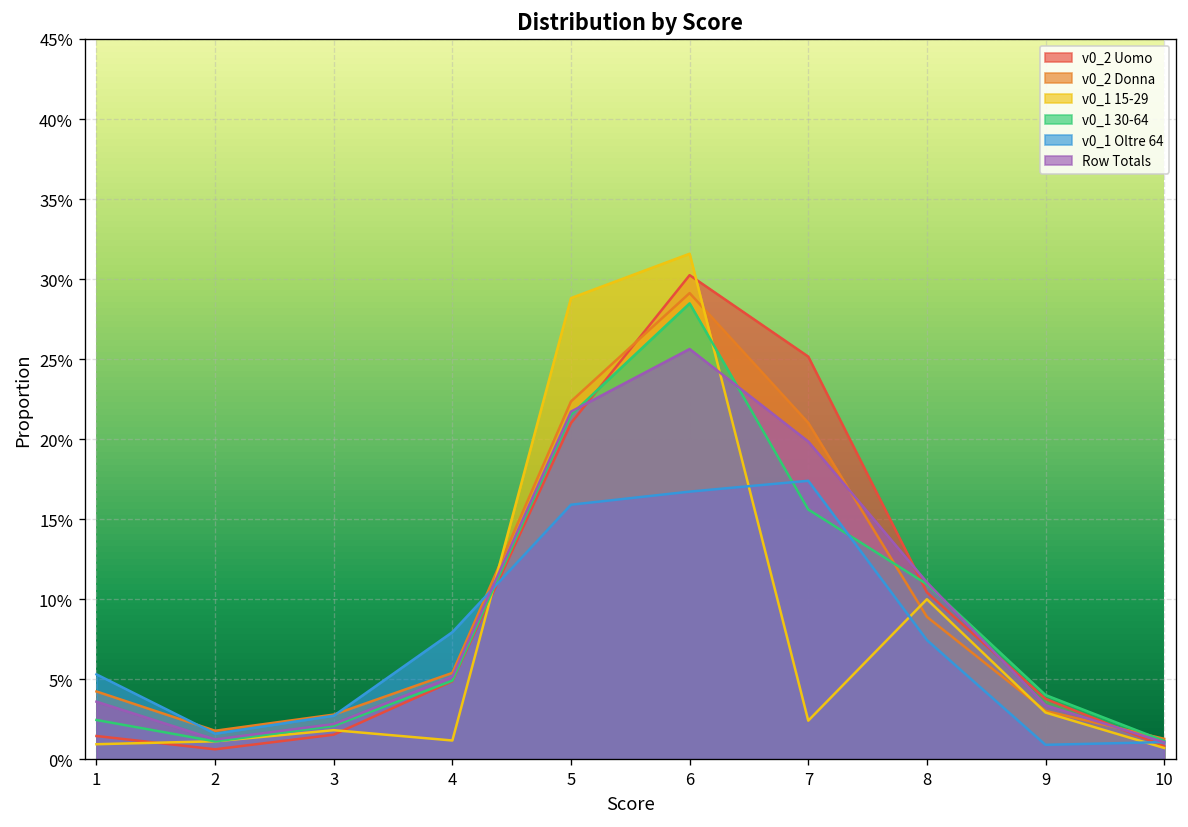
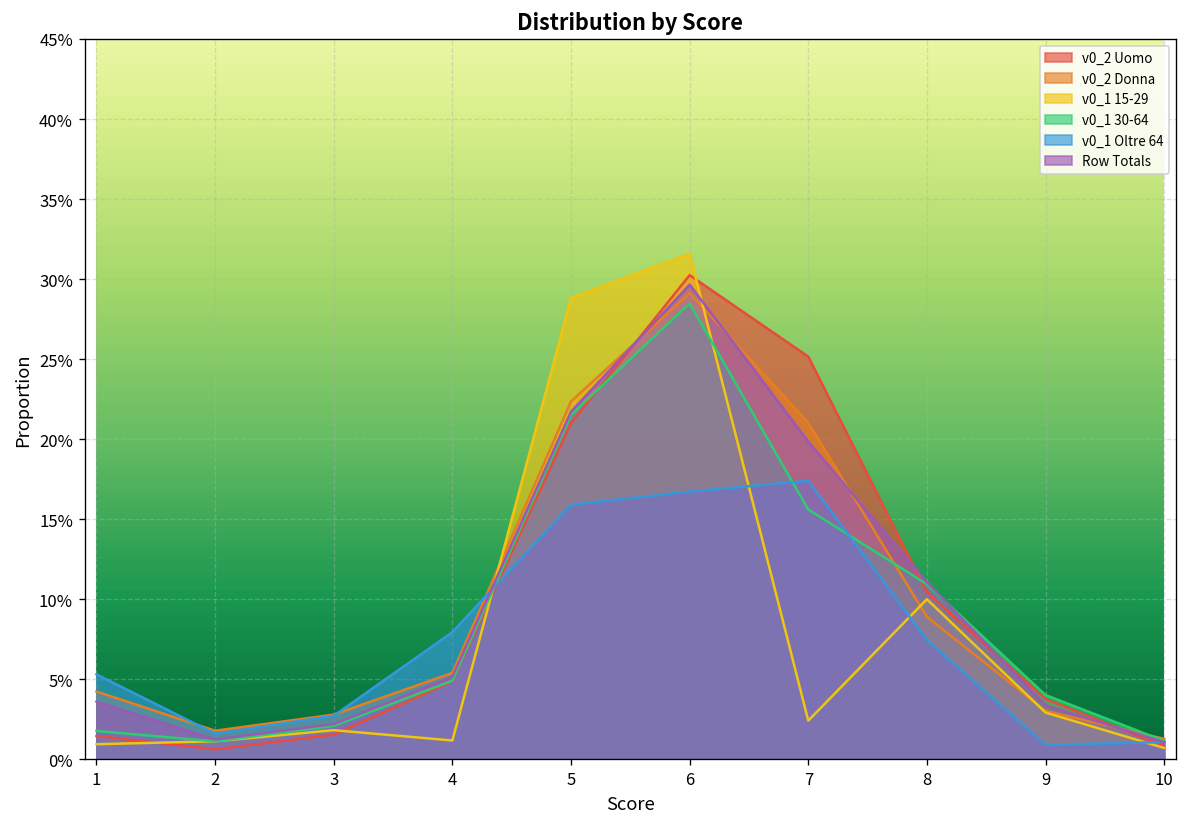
  {
    "v0_1 15-29": {
      "1": "1.0%",
      "3": "1.8%",
      "4": "1.2%",
      "5": "28.8%",
      "6": "31.6%",
      "7": "2.4%",
      "8": "10.0%"
    },
    "v0_1 30-64": {
-     "1": "2.5%",
+     "1": "1.8%",
      "5": "21.5%",
      "6": "28.5%",
      "7": "15.6%",
      "9": "4.0%"
    },
    "v0_1 Oltre 64": {
      "1": "5.3%",
      "4": "8.0%",
      "5": "15.9%",
      "6": "16.7%",
      "7": "17.4%",
      "8": "7.5%",
      "9": "0.9%"
    },
    "Row Totals": {
      "1": "3.6%",
      "4": "5.2%",
      "5": "21.7%",
-     "6": "25.6%",
+     "6": "29.7%",
      "7": "19.9%",
      "9": "3.4%"
    }
  }
